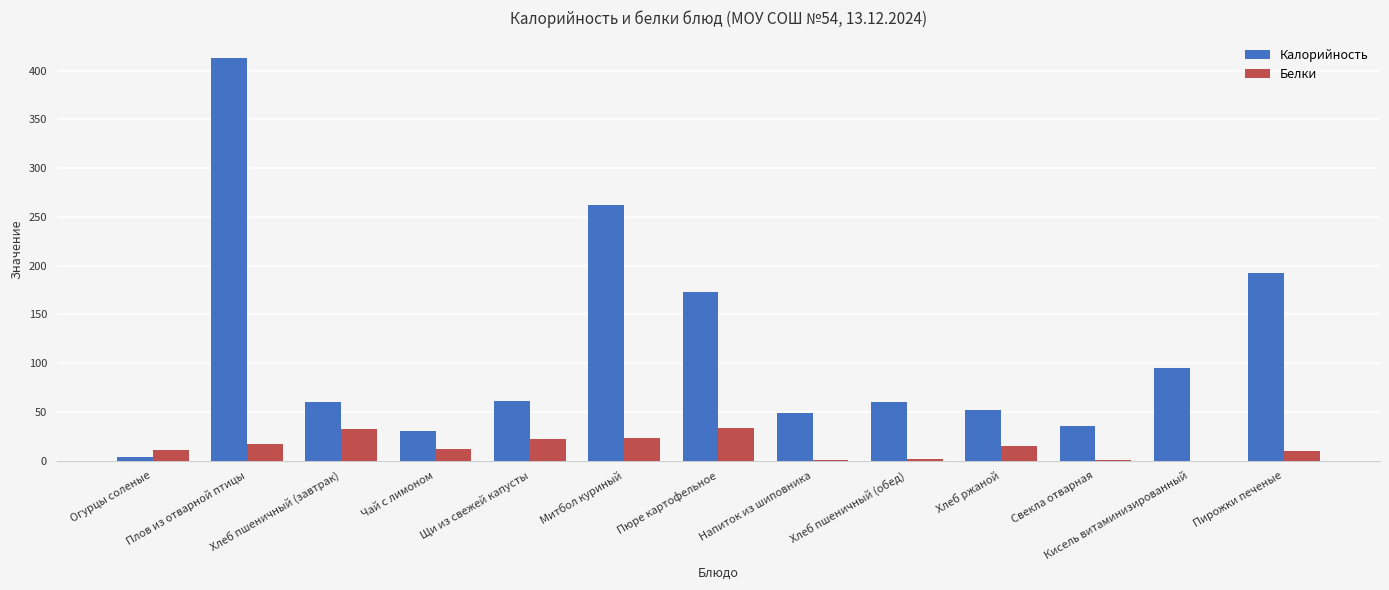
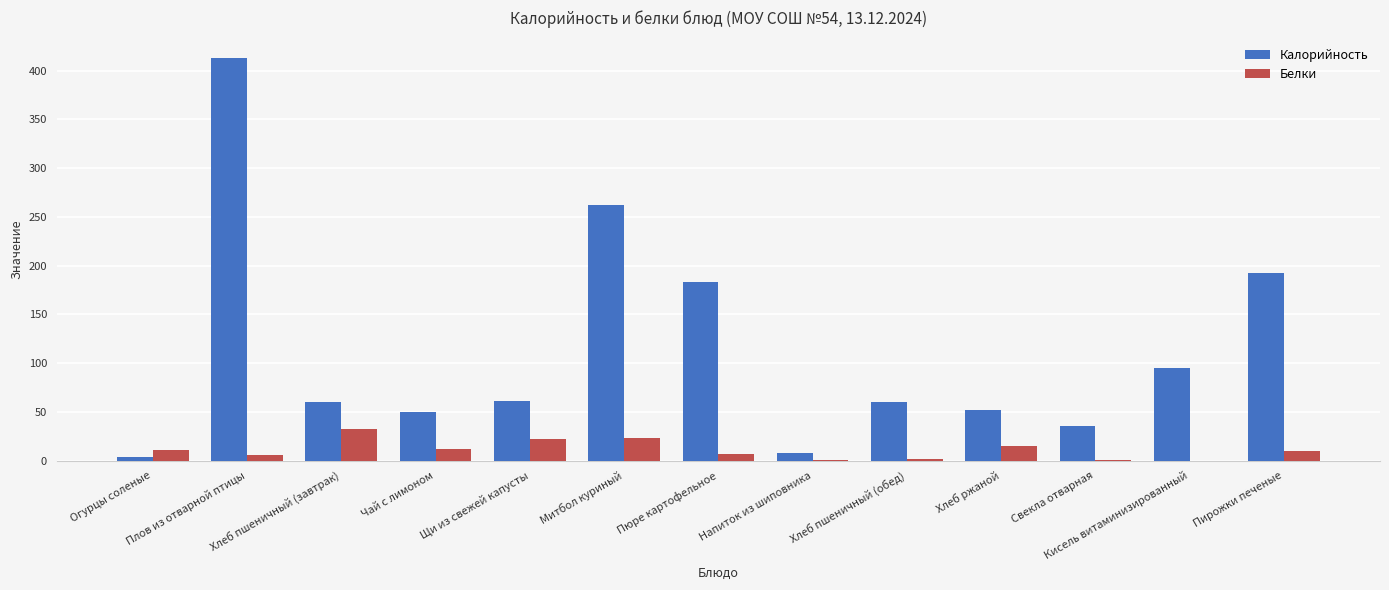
  {
    "Калорийность": {
      "Огурцы соленые": 0,
      "Плов из отварной птицы": 410,
      "Хлеб пшеничный (завтрак)": 60,
-     "Чай с лимоном": 30,
+     "Чай с лимоном": 50,
      "Щи из свежей капусты": 60,
      "Митбол куриный": 260,
-     "Пюре картофельное": 170,
-     "Напиток из шиповника": 50,
+     "Пюре картофельное": 180,
+     "Напиток из шиповника": 10,
      "Хлеб пшеничный (обед)": 60,
      "Хлеб ржаной": 50,
      "Свекла отварная": 40,
      "Кисель витаминизированный": 100,
      "Пирожки печеные": 190
    },
    "Белки": {
      "Огурцы соленые": 10,
-     "Плов из отварной птицы": 20,
+     "Плов из отварной птицы": 10,
      "Хлеб пшеничный (завтрак)": 30,
      "Чай с лимоном": 10,
      "Щи из свежей капусты": 20,
      "Митбол куриный": 20,
-     "Пюре картофельное": 30,
+     "Пюре картофельное": 10,
      "Хлеб ржаной": 10,
      "Кисель витаминизированный": 0,
      "Пирожки печеные": 10
    }
  }
